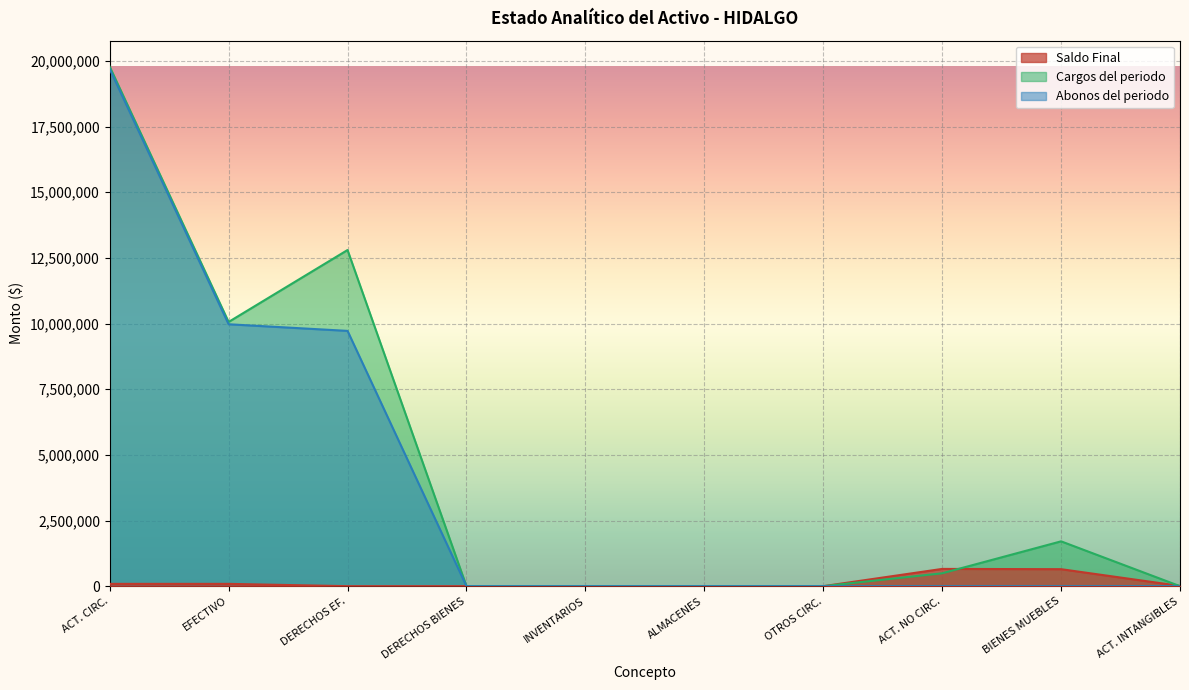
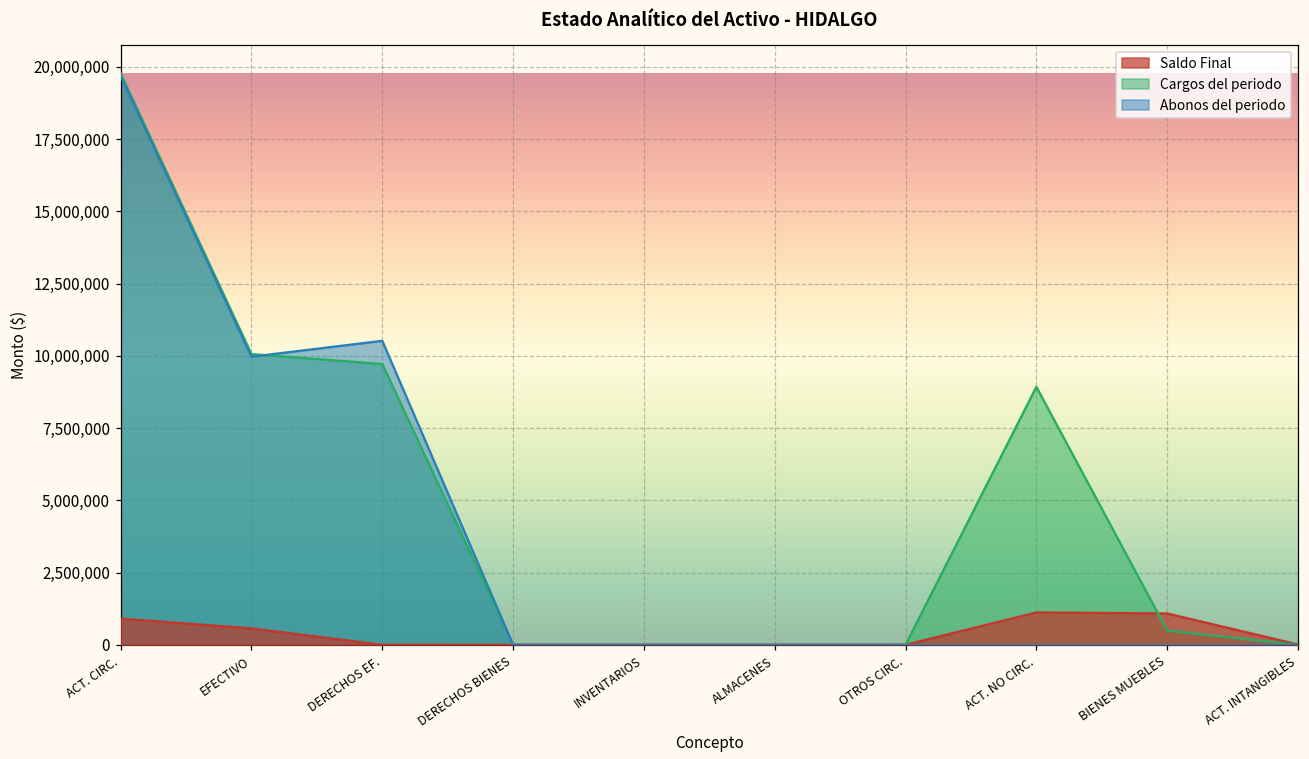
  {
    "Saldo Final": {
-     "ACT. CIRC.": "100,000",
-     "EFECTIVO": "100,000",
+     "ACT. CIRC.": "900,000",
+     "EFECTIVO": "600,000",
      "DERECHOS EF.": "0",
-     "ACT. NO CIRC.": "700,000",
-     "BIENES MUEBLES": "600,000"
+     "ACT. NO CIRC.": "1,100,000",
+     "BIENES MUEBLES": "1,100,000"
    },
    "Cargos del periodo": {
-     "DERECHOS EF.": "12,800,000",
-     "ACT. NO CIRC.": "500,000",
-     "BIENES MUEBLES": "1,700,000"
+     "DERECHOS EF.": "9,700,000",
+     "ACT. NO CIRC.": "8,900,000",
+     "BIENES MUEBLES": "500,000"
    },
    "Abonos del periodo": {
-     "DERECHOS EF.": "9,700,000",
+     "DERECHOS EF.": "10,500,000",
      "ACT. NO CIRC.": "0",
      "BIENES MUEBLES": "0"
    }
  }
